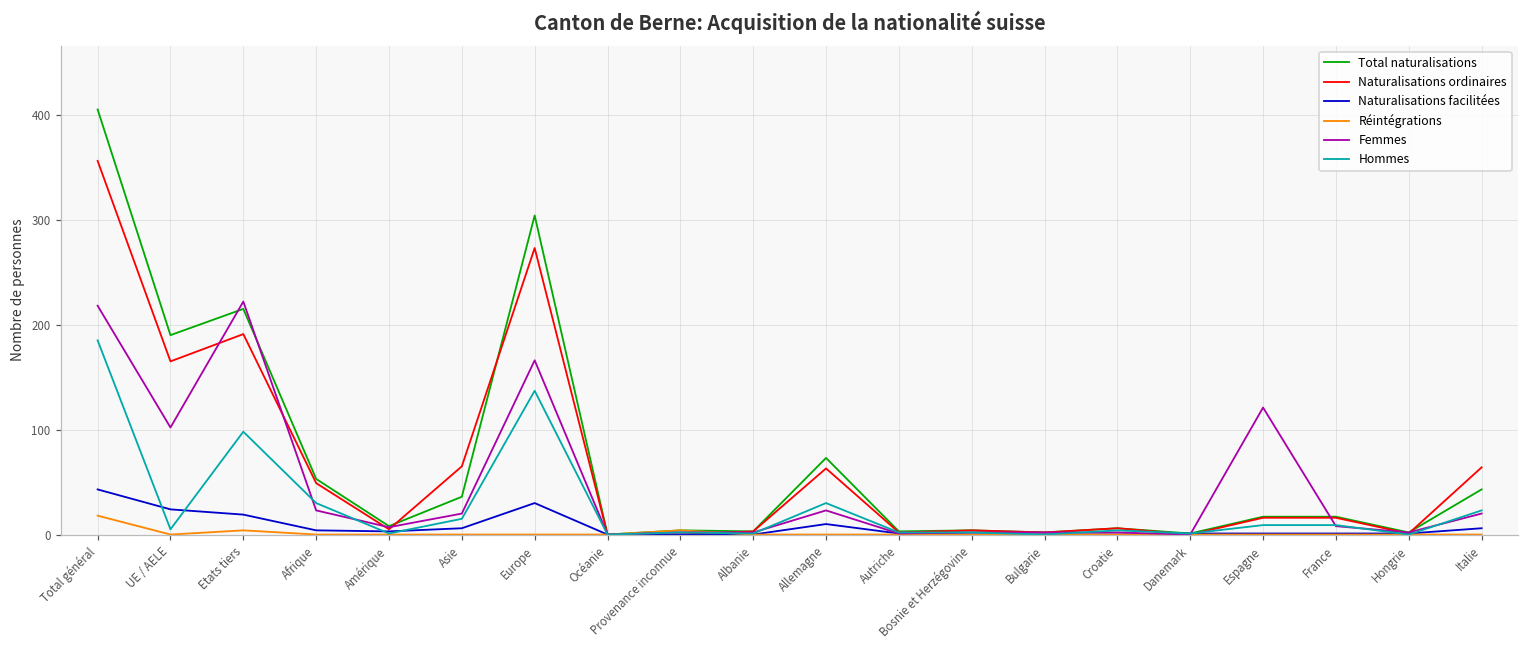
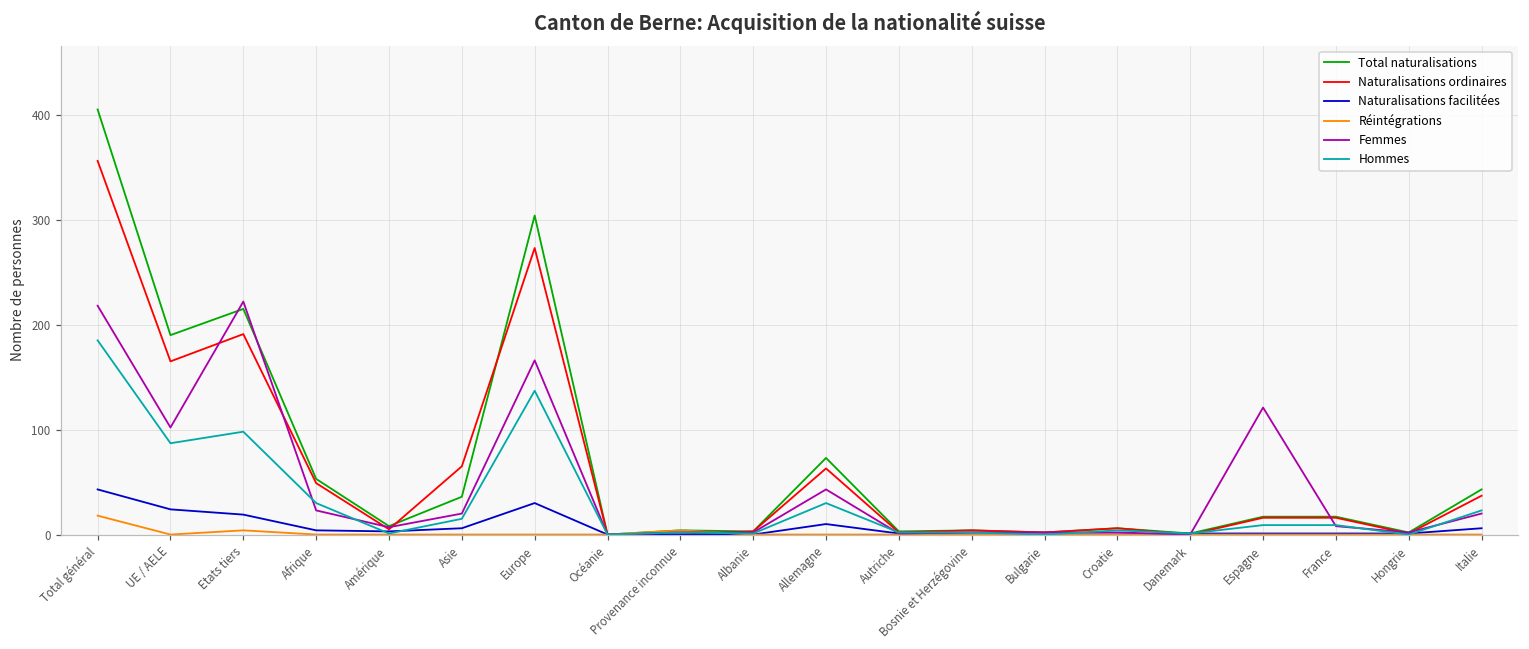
  {
    "Total naturalisations": {
      "Total général": 410,
      "UE / AELE": 190,
      "Etats tiers": 220,
      "Afrique": 50,
      "Asie": 40,
      "Europe": 300,
      "Allemagne": 70,
      "Italie": 40
    },
    "Naturalisations ordinaires": {
      "Total général": 360,
      "UE / AELE": 170,
      "Etats tiers": 190,
      "Afrique": 50,
      "Asie": 70,
      "Europe": 270,
      "Allemagne": 60,
-     "Italie": 60
+     "Italie": 40
    },
    "Naturalisations facilitées": {
      "Total général": 40,
      "UE / AELE": 20,
      "Etats tiers": 20,
      "Afrique": 0,
      "Asie": 10,
      "Europe": 30,
      "Allemagne": 10,
      "Italie": 10
    },
    "Réintégrations": {
      "Total général": 20,
      "UE / AELE": 0,
      "Etats tiers": 0,
      "Afrique": 0,
      "Asie": 0,
      "Europe": 0,
      "Allemagne": 0,
      "Italie": 0
    },
    "Femmes": {
      "Total général": 220,
      "UE / AELE": 100,
      "Etats tiers": 220,
      "Afrique": 20,
      "Asie": 20,
      "Europe": 170,
-     "Allemagne": 20,
+     "Allemagne": 40,
      "Espagne": 120,
      "Italie": 20
    },
    "Hommes": {
      "Total général": 190,
-     "UE / AELE": 10,
+     "UE / AELE": 90,
      "Etats tiers": 100,
      "Afrique": 30,
      "Asie": 20,
      "Europe": 140,
      "Allemagne": 30,
      "Espagne": 10,
      "Italie": 20
    }
  }
